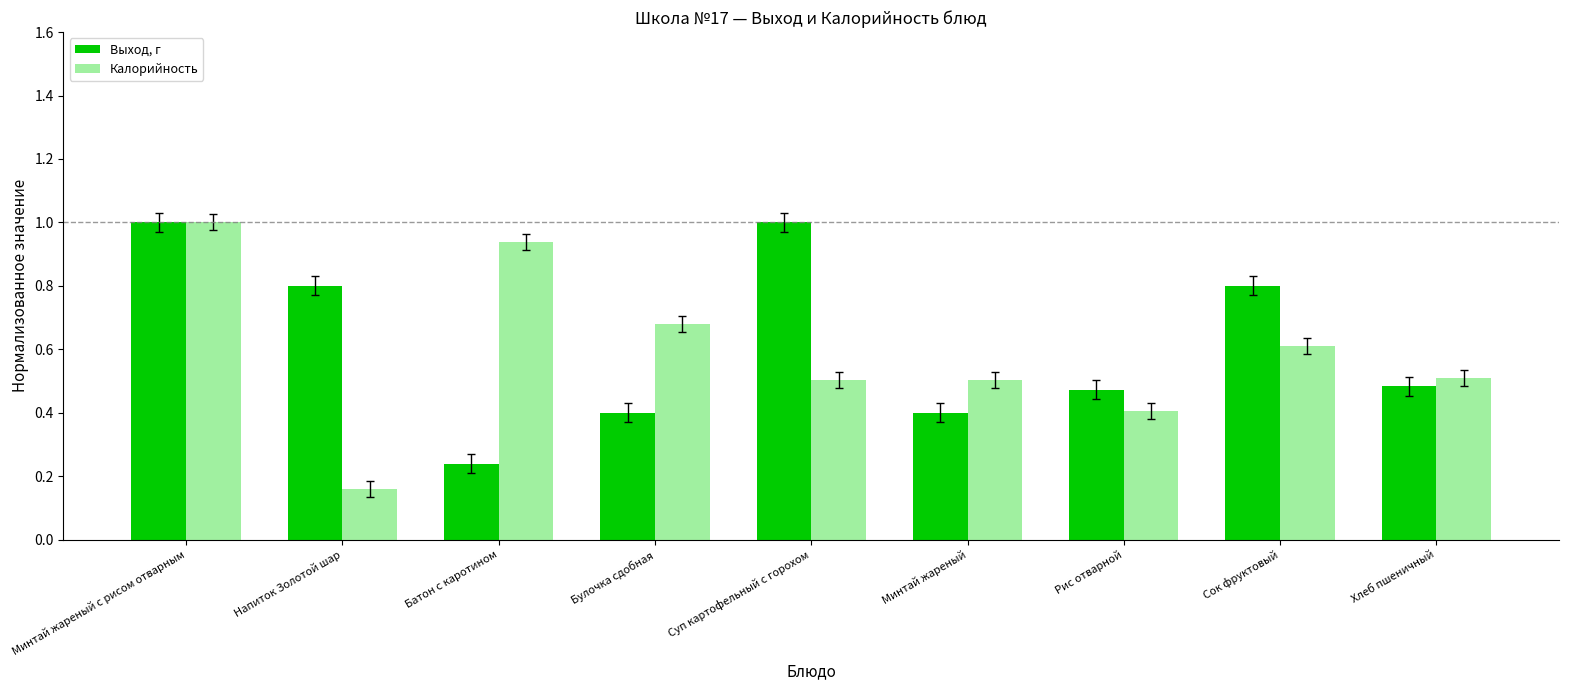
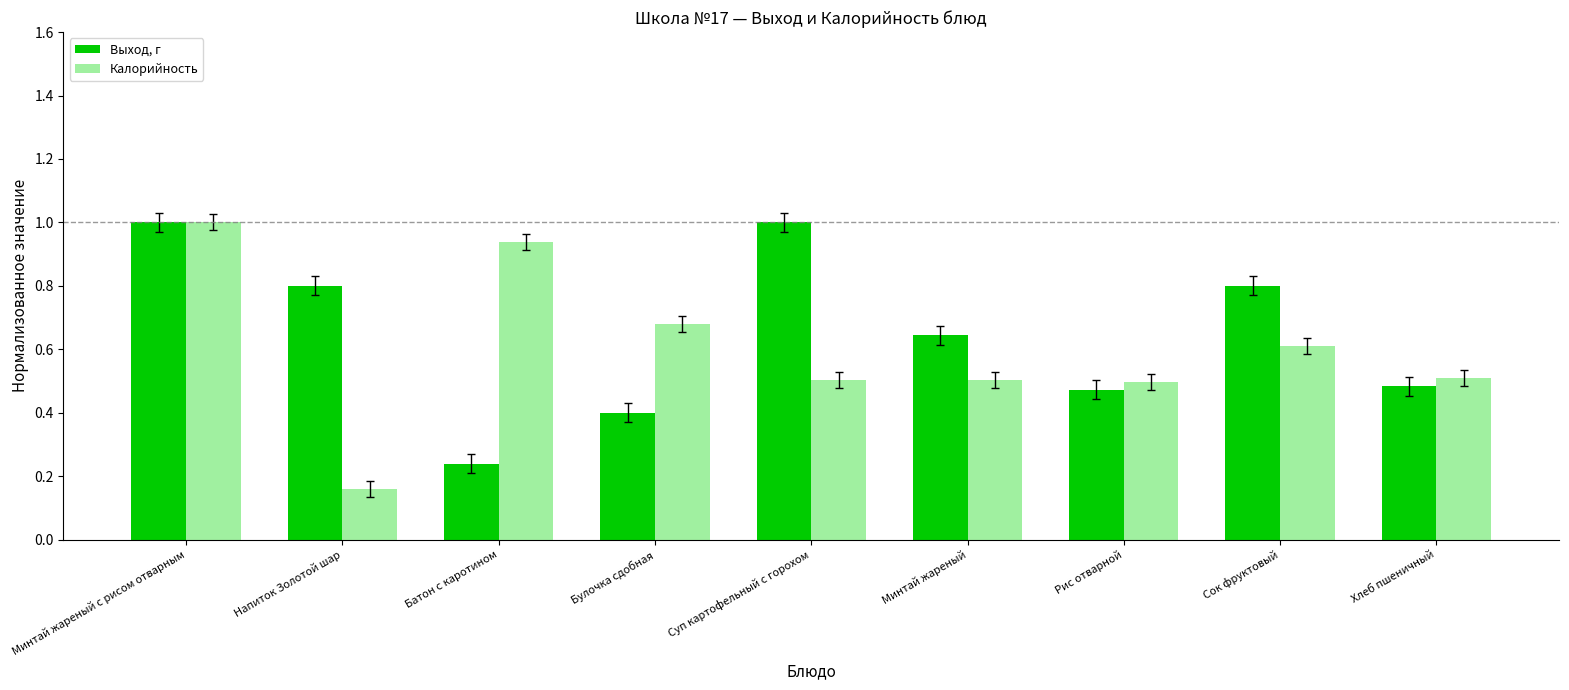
  {
    "Выход, г": {
      "Минтай жареный с рисом отварным": 1.00,
      "Напиток Золотой шар": 0.80,
      "Батон с каротином": 0.24,
      "Булочка сдобная": 0.40,
      "Суп картофельный с горохом": 1.00,
-     "Минтай жареный": 0.40,
+     "Минтай жареный": 0.64,
      "Рис отварной": 0.47,
      "Сок фруктовый": 0.80,
      "Хлеб пшеничный": 0.48
    },
    "Калорийность": {
      "Минтай жареный с рисом отварным": 1.00,
      "Напиток Золотой шар": 0.16,
      "Батон с каротином": 0.94,
      "Булочка сдобная": 0.68,
      "Суп картофельный с горохом": 0.50,
      "Минтай жареный": 0.50,
-     "Рис отварной": 0.41,
+     "Рис отварной": 0.50,
      "Сок фруктовый": 0.61,
      "Хлеб пшеничный": 0.51
    }
  }
